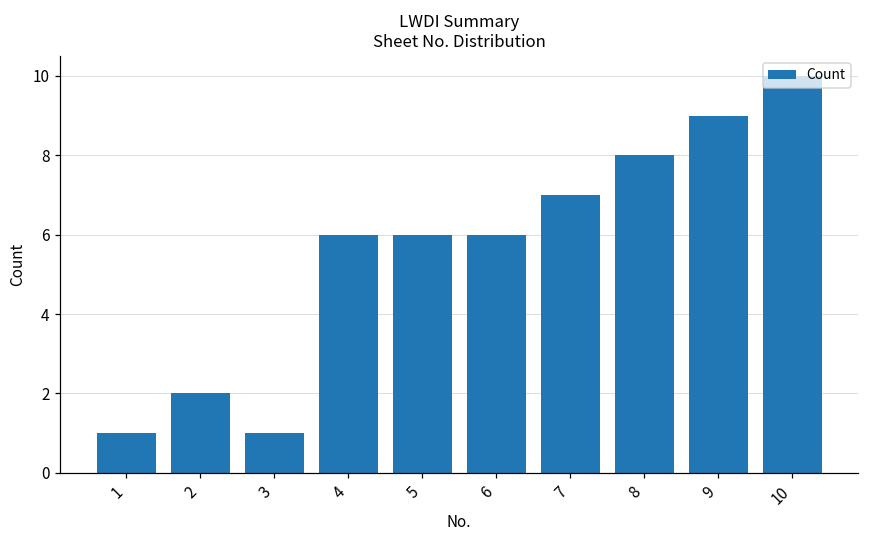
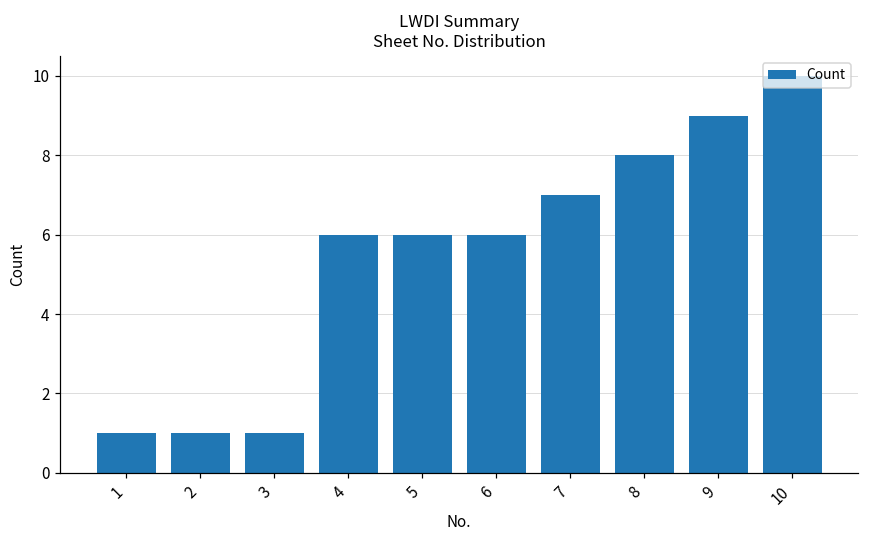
  {
    "1": 1,
-   "2": 2,
+   "2": 1,
    "3": 1,
    "4": 6,
    "5": 6,
    "6": 6,
    "7": 7,
    "8": 8,
    "9": 9
  }
